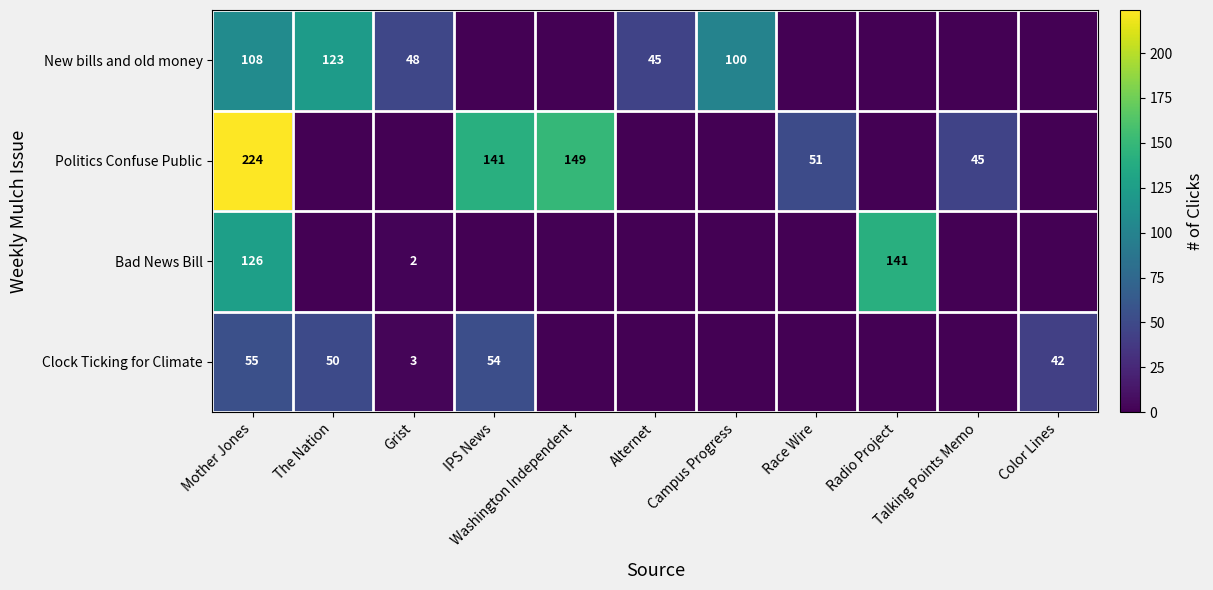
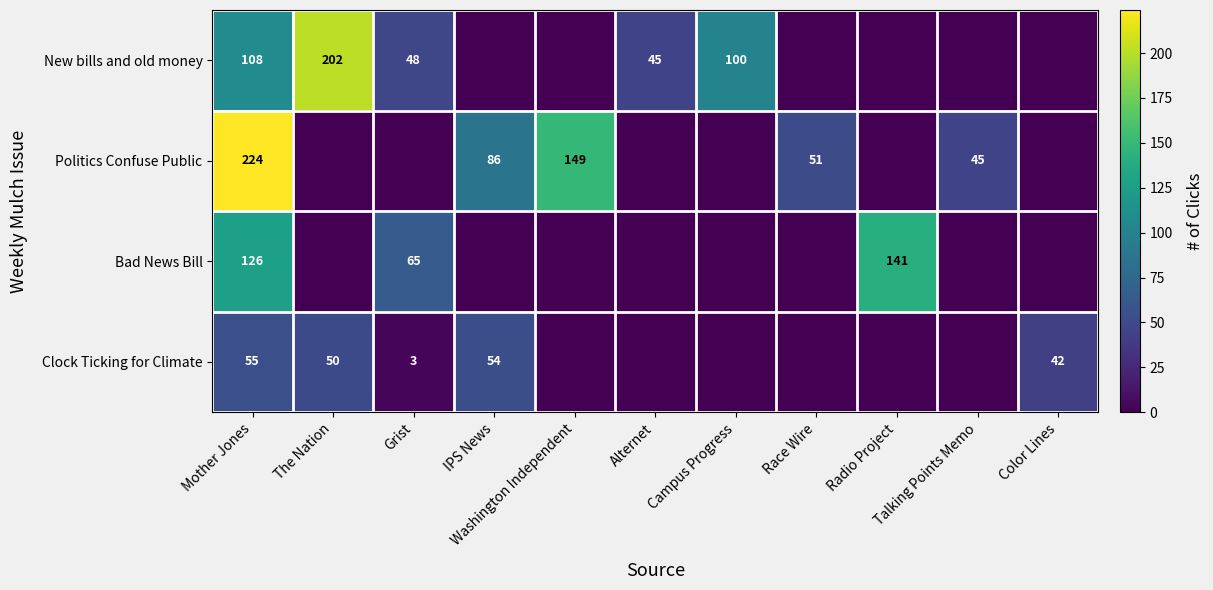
  {
    "New bills and old money": {
      "Mother Jones": 108,
-     "The Nation": 123,
+     "The Nation": 202,
      "Grist": 48,
      "Alternet": 45,
      "Campus Progress": 100
    },
    "Politics Confuse Public": {
      "Mother Jones": 224,
-     "IPS News": 141,
+     "IPS News": 86,
      "Washington Independent": 149,
      "Race Wire": 51,
      "Talking Points Memo": 45
    },
    "Bad News Bill": {
      "Mother Jones": 126,
-     "Grist": 2,
+     "Grist": 65,
      "Radio Project": 141
    },
    "Clock Ticking for Climate": {
      "Mother Jones": 55,
      "The Nation": 50,
      "Grist": 3,
      "IPS News": 54,
      "Color Lines": 42
    }
  }
